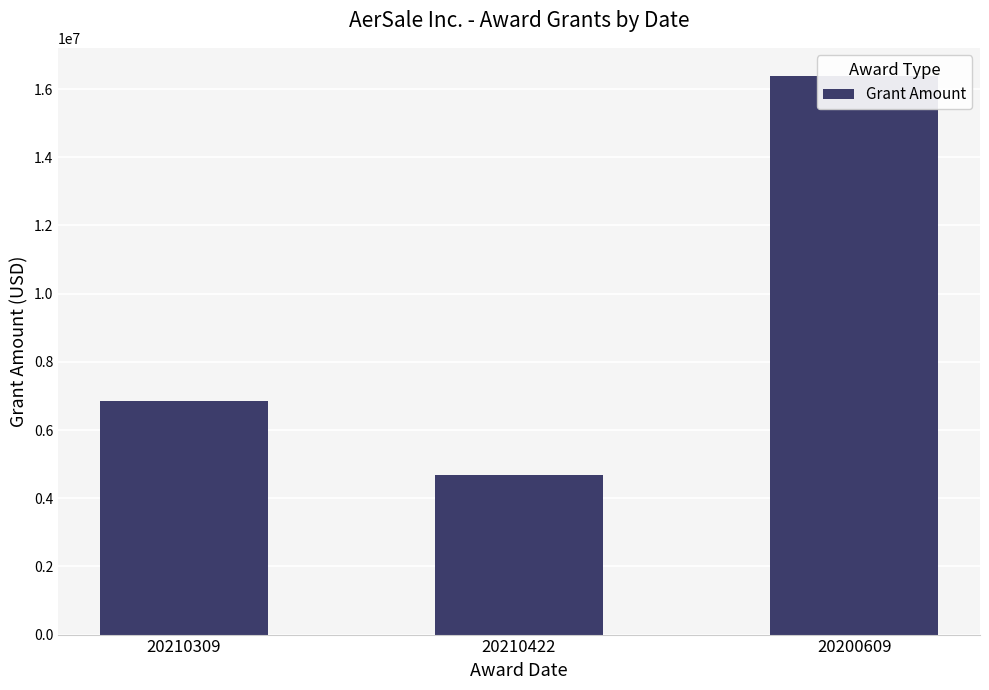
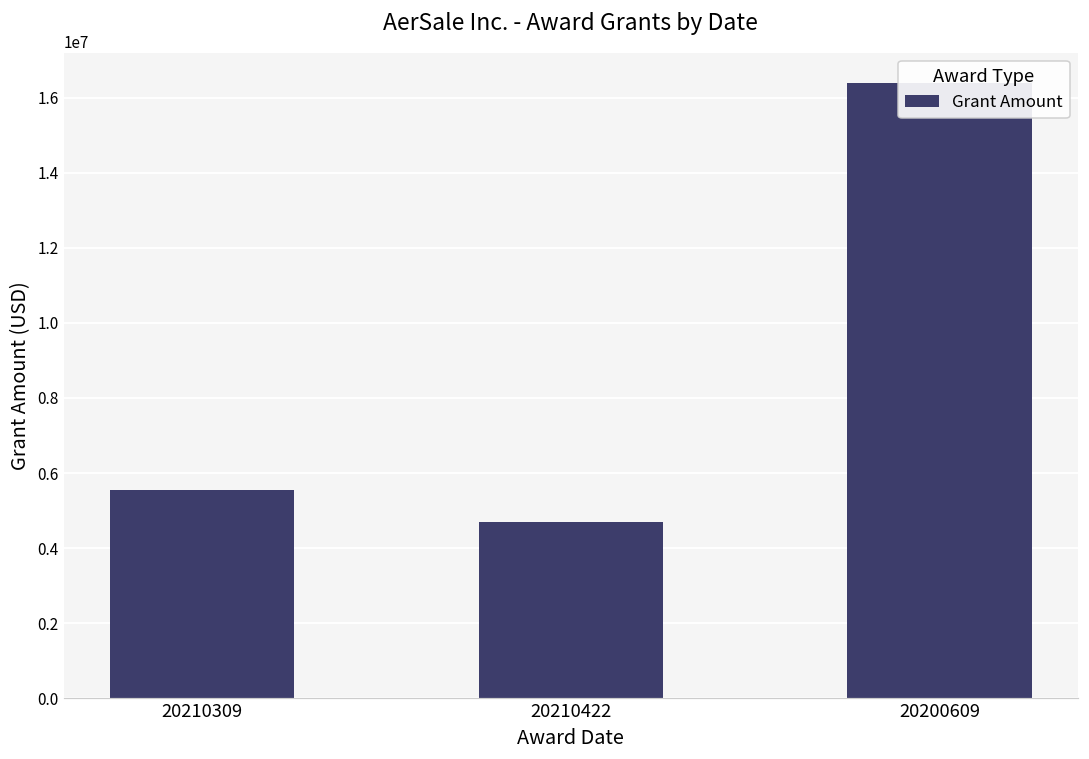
  {
-   "20210309": 6800000,
+   "20210309": 5500000,
    "20210422": 4700000
  }
